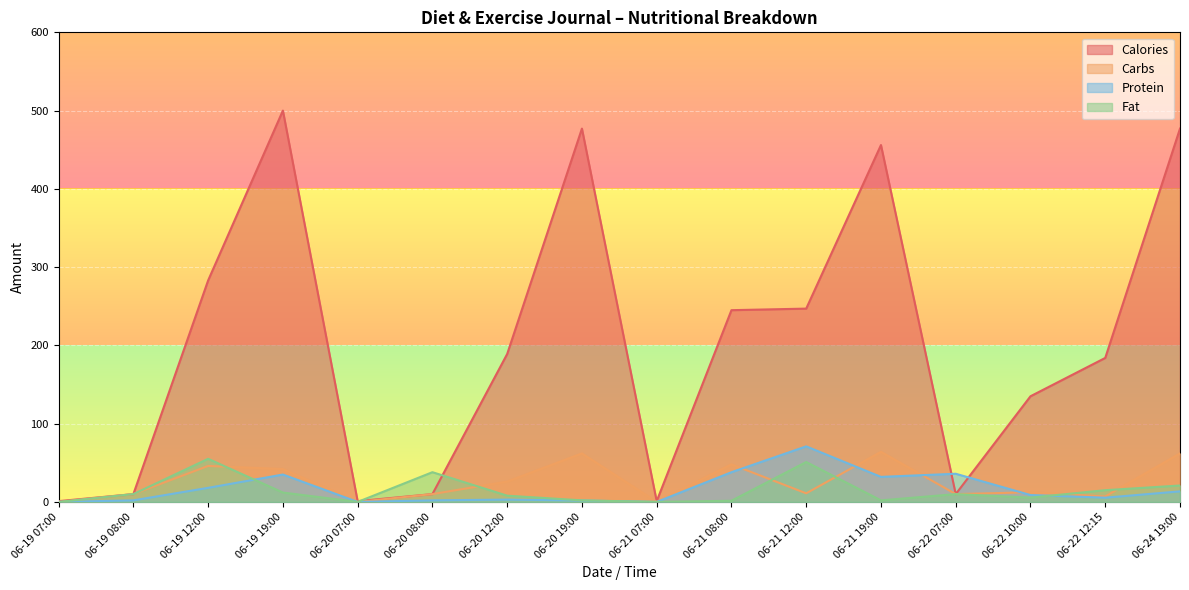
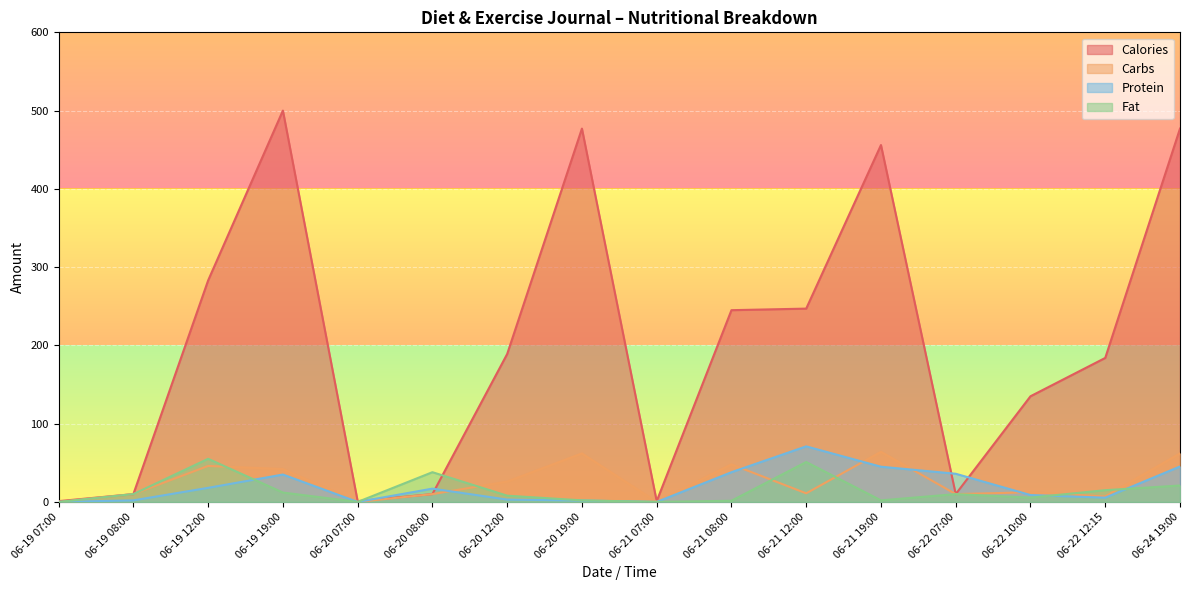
  {
    "Protein": {
      "06-19 08:00": 0,
      "06-19 12:00": 20,
      "06-19 19:00": 40,
-     "06-20 08:00": 0,
+     "06-20 08:00": 20,
      "06-20 12:00": 0,
      "06-21 08:00": 40,
      "06-21 12:00": 70,
-     "06-21 19:00": 30,
+     "06-21 19:00": 50,
      "06-22 07:00": 40,
      "06-22 10:00": 10,
-     "06-24 19:00": 10
+     "06-24 19:00": 50
    },
    "Fat": {
      "06-19 12:00": 60,
      "06-19 19:00": 10,
      "06-20 08:00": 40,
      "06-20 12:00": 10,
      "06-21 08:00": 0,
      "06-21 12:00": 50,
      "06-21 19:00": 0,
      "06-22 10:00": 10,
      "06-22 12:15": 20,
      "06-24 19:00": 20
    }
  }
